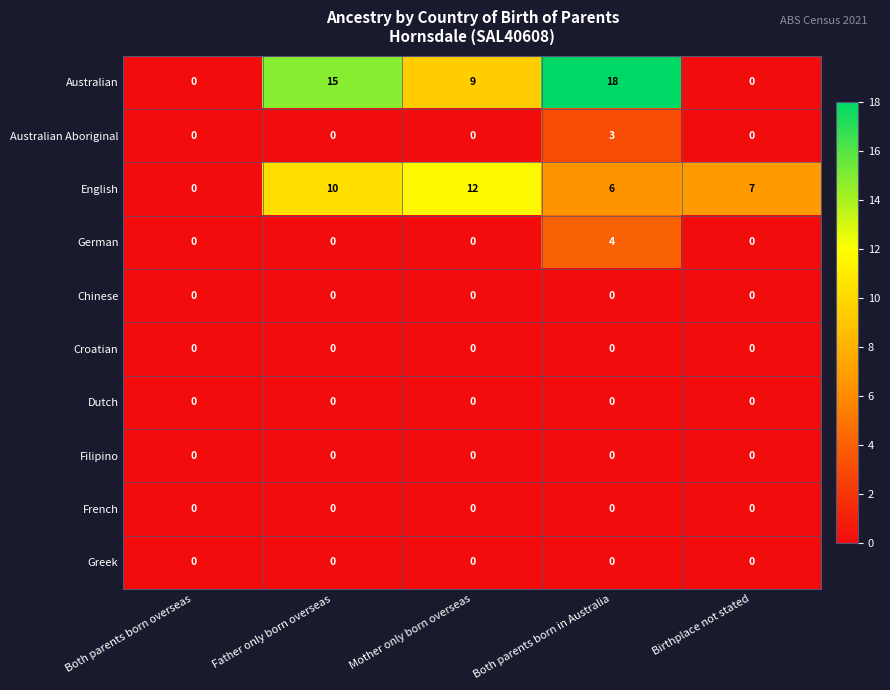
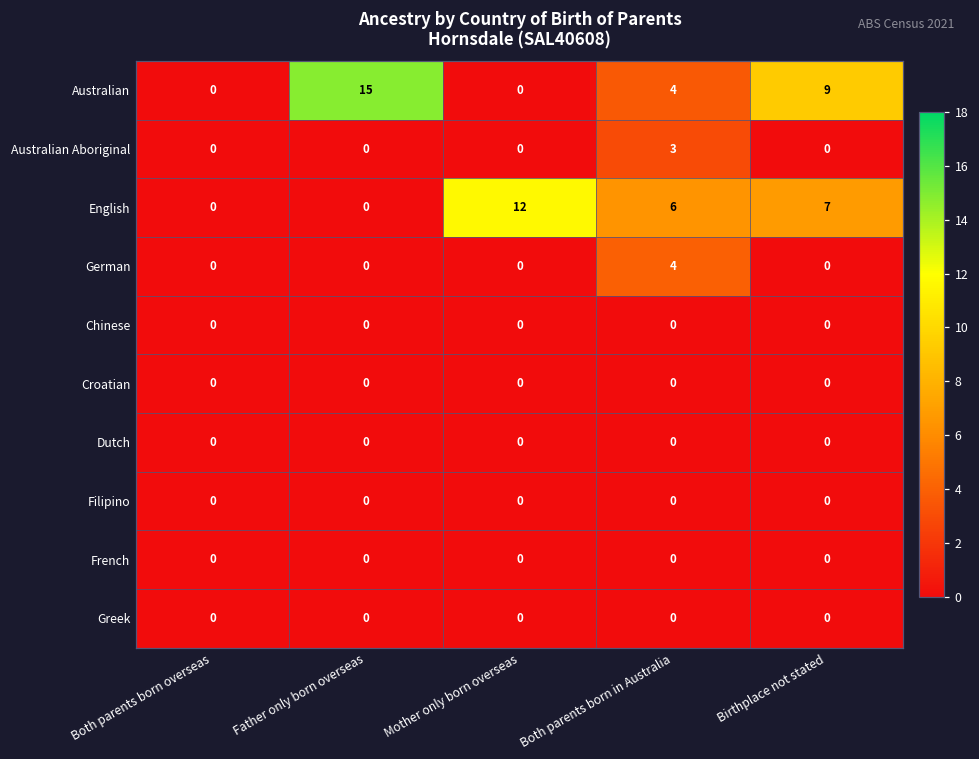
  {
    "Australian": {
      "Both parents born overseas": 0,
      "Father only born overseas": 15,
-     "Mother only born overseas": 9,
-     "Both parents born in Australia": 18,
-     "Birthplace not stated": 0
+     "Mother only born overseas": 0,
+     "Both parents born in Australia": 4,
+     "Birthplace not stated": 9
    },
    "Australian Aboriginal": {
      "Both parents born overseas": 0,
      "Father only born overseas": 0,
      "Mother only born overseas": 0,
      "Both parents born in Australia": 3,
      "Birthplace not stated": 0
    },
    "English": {
      "Both parents born overseas": 0,
-     "Father only born overseas": 10,
+     "Father only born overseas": 0,
      "Mother only born overseas": 12,
      "Both parents born in Australia": 6,
      "Birthplace not stated": 7
    },
    "German": {
      "Both parents born overseas": 0,
      "Father only born overseas": 0,
      "Mother only born overseas": 0,
      "Both parents born in Australia": 4,
      "Birthplace not stated": 0
    },
    "Chinese": {
      "Both parents born overseas": 0,
      "Father only born overseas": 0,
      "Mother only born overseas": 0,
      "Both parents born in Australia": 0,
      "Birthplace not stated": 0
    },
    "Croatian": {
      "Both parents born overseas": 0,
      "Father only born overseas": 0,
      "Mother only born overseas": 0,
      "Both parents born in Australia": 0,
      "Birthplace not stated": 0
    },
    "Dutch": {
      "Both parents born overseas": 0,
      "Father only born overseas": 0,
      "Mother only born overseas": 0,
      "Both parents born in Australia": 0,
      "Birthplace not stated": 0
    },
    "Filipino": {
      "Both parents born overseas": 0,
      "Father only born overseas": 0,
      "Mother only born overseas": 0,
      "Both parents born in Australia": 0,
      "Birthplace not stated": 0
    },
    "French": {
      "Both parents born overseas": 0,
      "Father only born overseas": 0,
      "Mother only born overseas": 0,
      "Both parents born in Australia": 0,
      "Birthplace not stated": 0
    },
    "Greek": {
      "Both parents born overseas": 0,
      "Father only born overseas": 0,
      "Mother only born overseas": 0,
      "Both parents born in Australia": 0,
      "Birthplace not stated": 0
    }
  }
